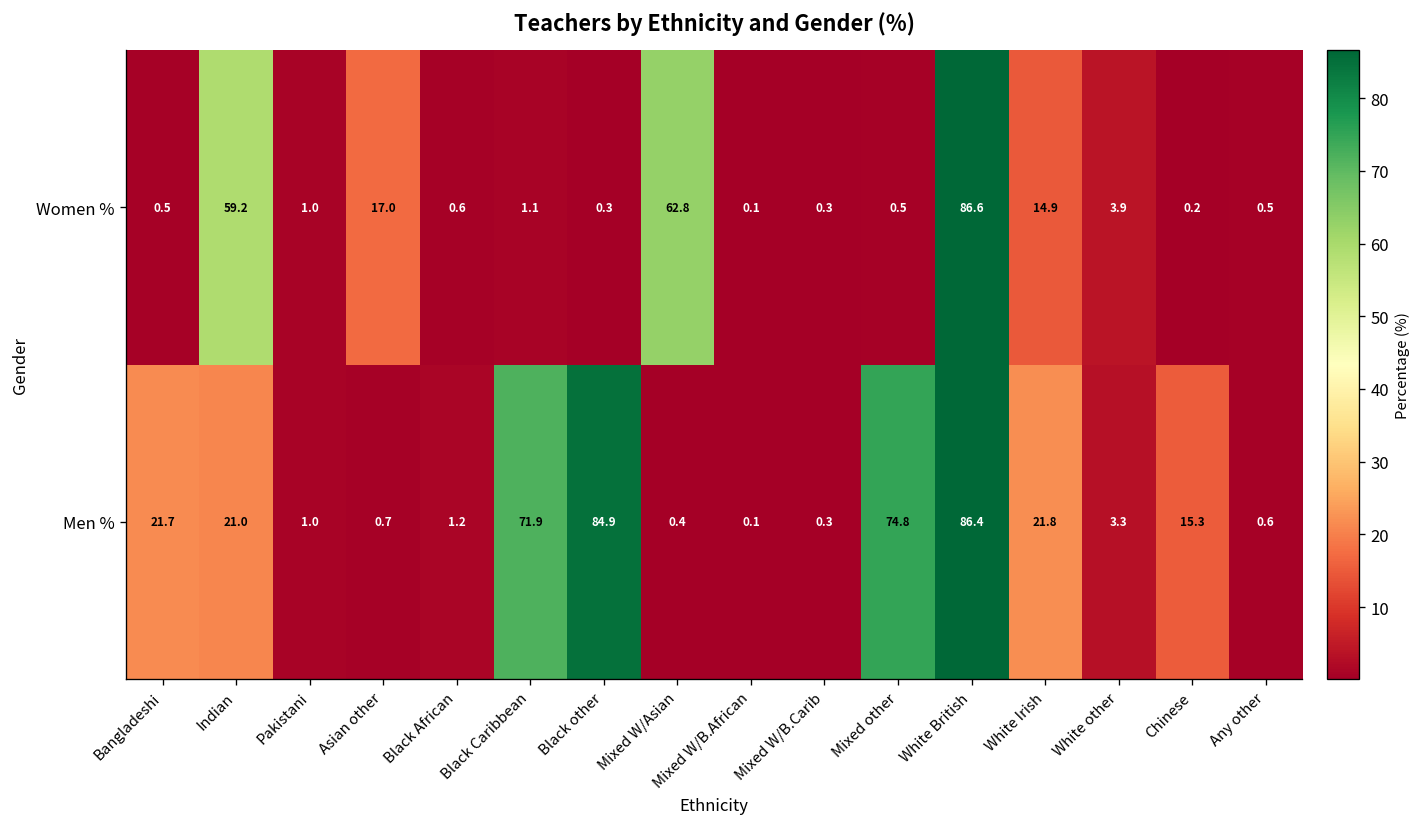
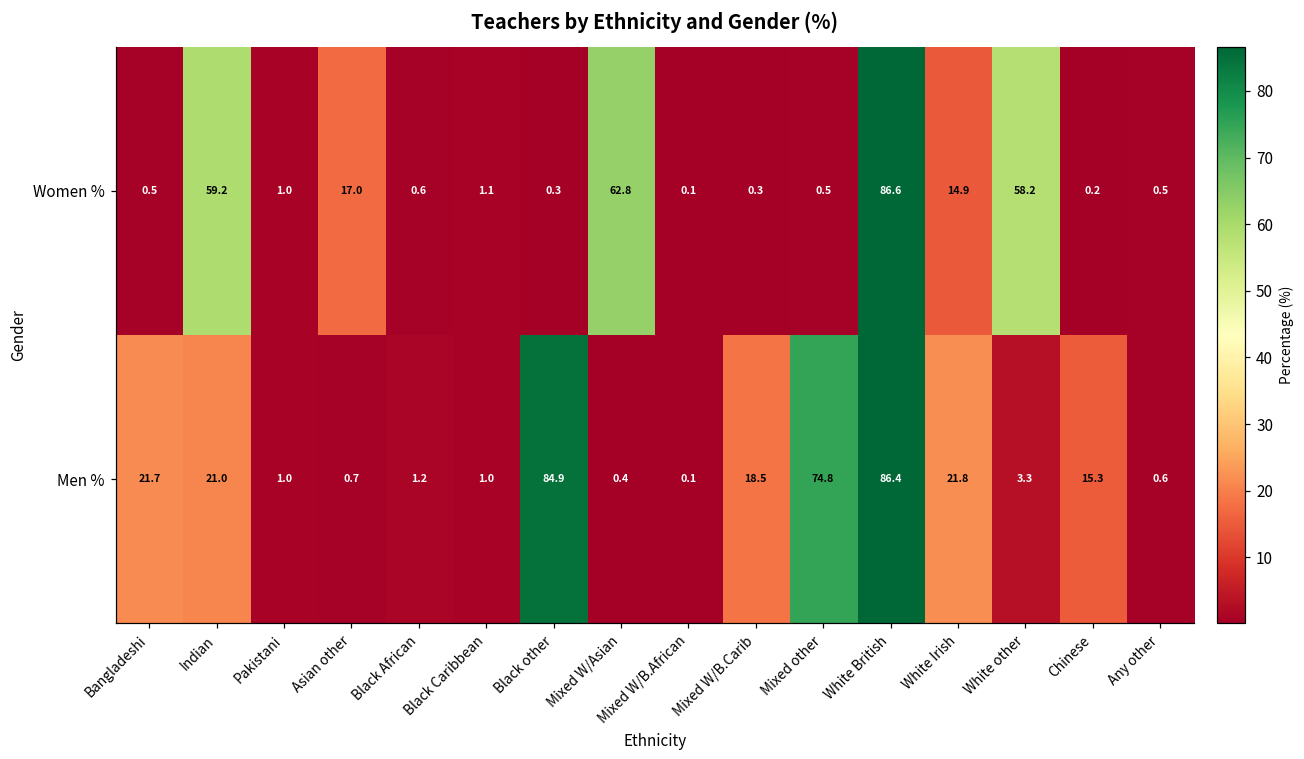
  {
    "Women %": {
      "Bangladeshi": 0.5,
      "Indian": 59.2,
      "Pakistani": 1.0,
      "Asian other": 17.0,
      "Black African": 0.6,
      "Black Caribbean": 1.1,
      "Black other": 0.3,
      "Mixed W/Asian": 62.8,
      "Mixed W/B.African": 0.1,
      "Mixed W/B.Carib": 0.3,
      "Mixed other": 0.5,
      "White British": 86.6,
      "White Irish": 14.9,
-     "White other": 3.9,
+     "White other": 58.2,
      "Chinese": 0.2,
      "Any other": 0.5
    },
    "Men %": {
      "Bangladeshi": 21.7,
      "Indian": 21.0,
      "Pakistani": 1.0,
      "Asian other": 0.7,
      "Black African": 1.2,
-     "Black Caribbean": 71.9,
+     "Black Caribbean": 1.0,
      "Black other": 84.9,
      "Mixed W/Asian": 0.4,
      "Mixed W/B.African": 0.1,
-     "Mixed W/B.Carib": 0.3,
+     "Mixed W/B.Carib": 18.5,
      "Mixed other": 74.8,
      "White British": 86.4,
      "White Irish": 21.8,
      "White other": 3.3,
      "Chinese": 15.3,
      "Any other": 0.6
    }
  }
